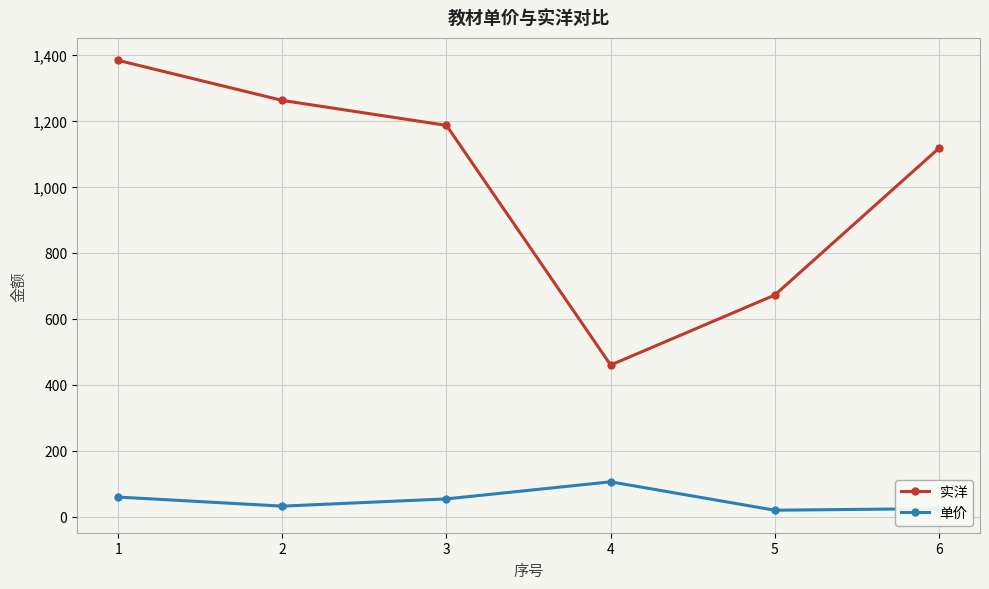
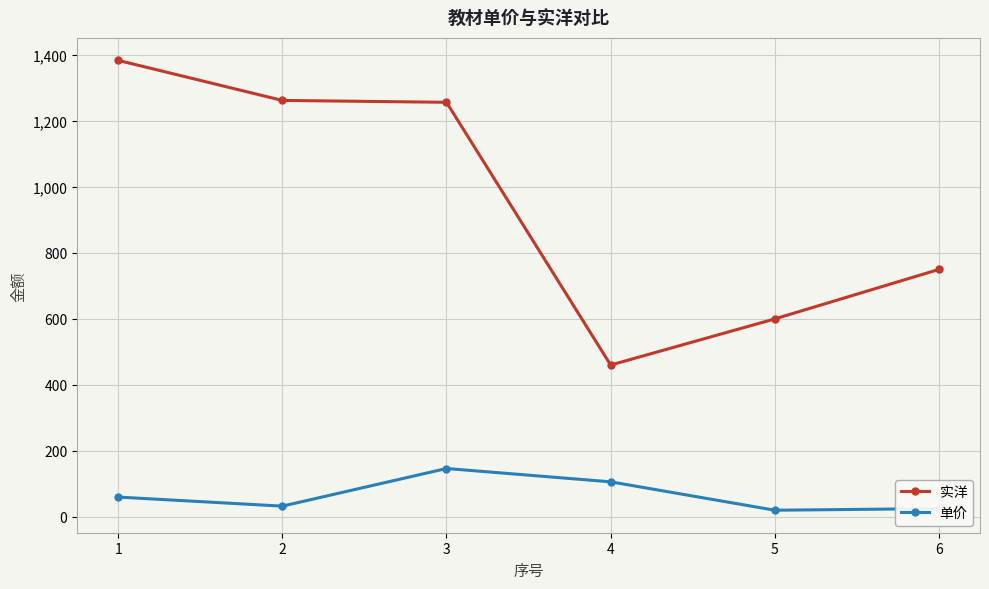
  {
    "实洋": {
      "1": "1,380",
      "2": "1,260",
-     "3": "1,190",
+     "3": "1,260",
      "4": "460",
-     "5": "670",
-     "6": "1,120"
+     "5": "600",
+     "6": "750"
    },
    "单价": {
      "1": "60",
      "2": "30",
-     "3": "50",
+     "3": "150",
      "4": "110",
      "5": "20"
    }
  }
